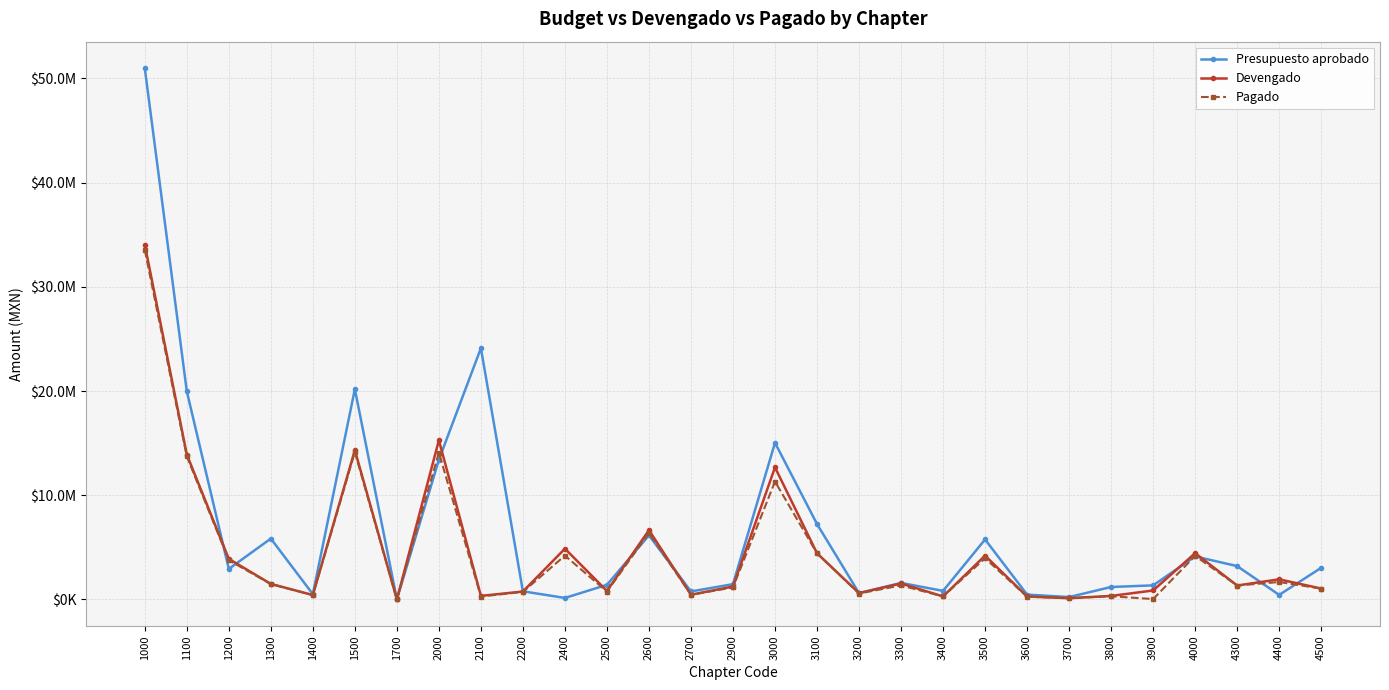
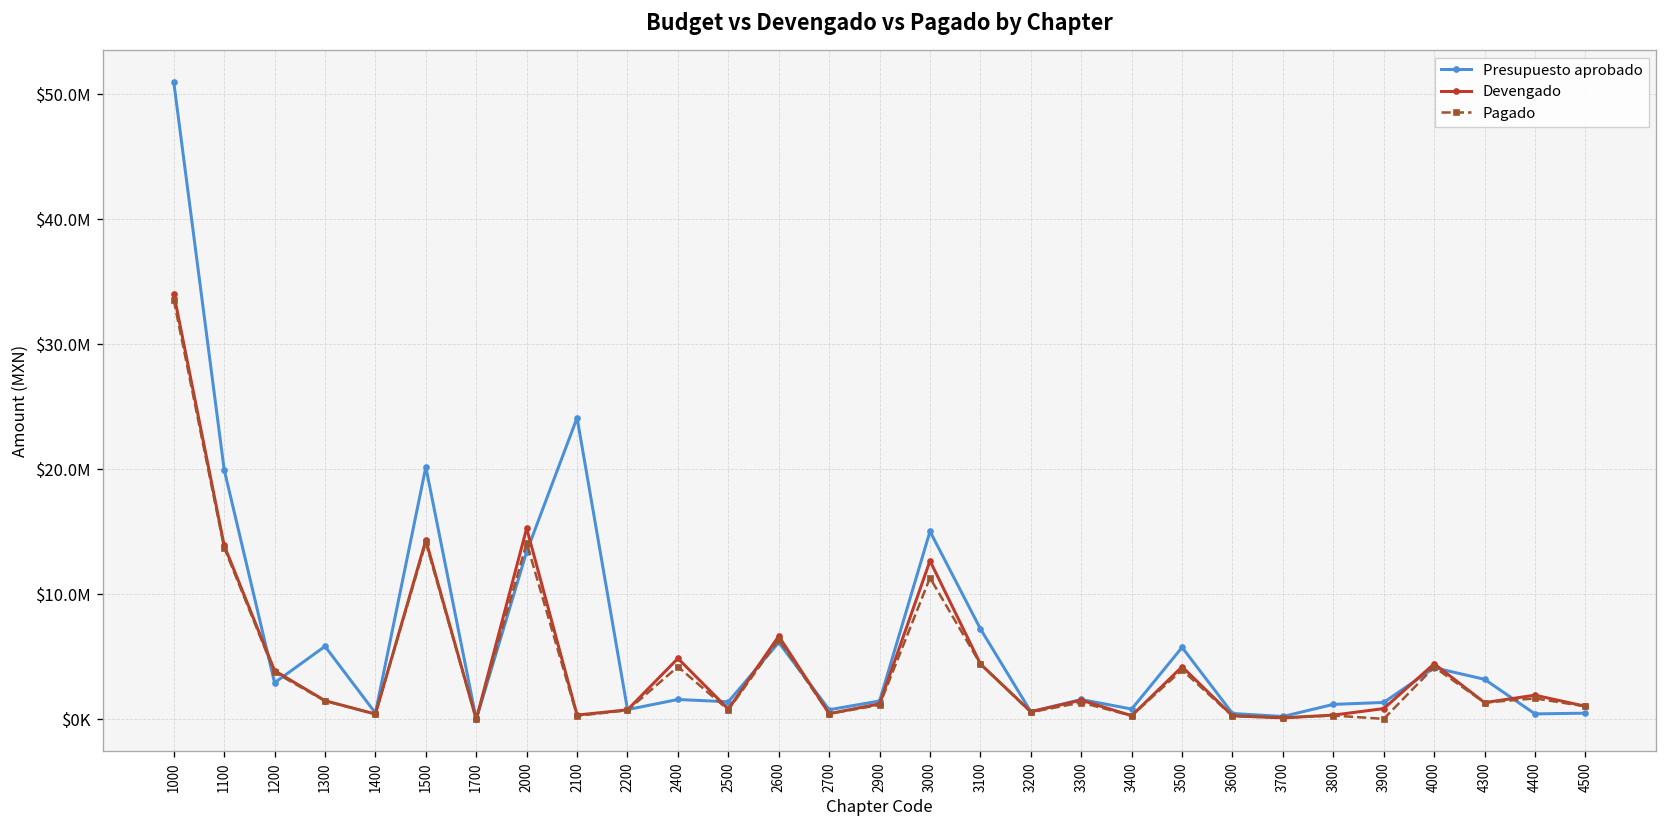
  {
    "Presupuesto aprobado": {
      "1000": "$51000000",
      "1100": "$20000000",
      "1200": "$2900000",
      "1300": "$5800000",
      "1500": "$20200000",
      "2000": "$13400000",
      "2100": "$24100000",
-     "2400": "$100000",
+     "2400": "$1600000",
      "2500": "$1400000",
      "2700": "$800000",
      "3000": "$15000000",
      "3100": "$7200000",
      "3400": "$800000",
      "3500": "$5800000",
      "3800": "$1200000",
      "3900": "$1400000",
      "4300": "$3200000",
      "4400": "$400000",
-     "4500": "$3000000"
+     "4500": "$500000"
    }
  }
